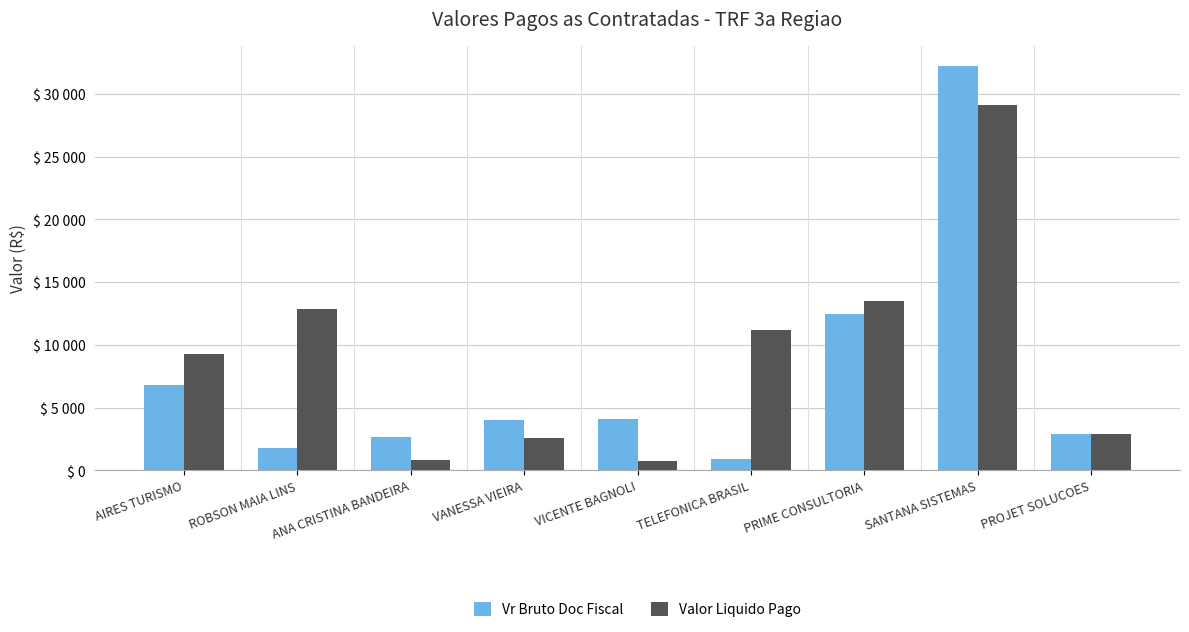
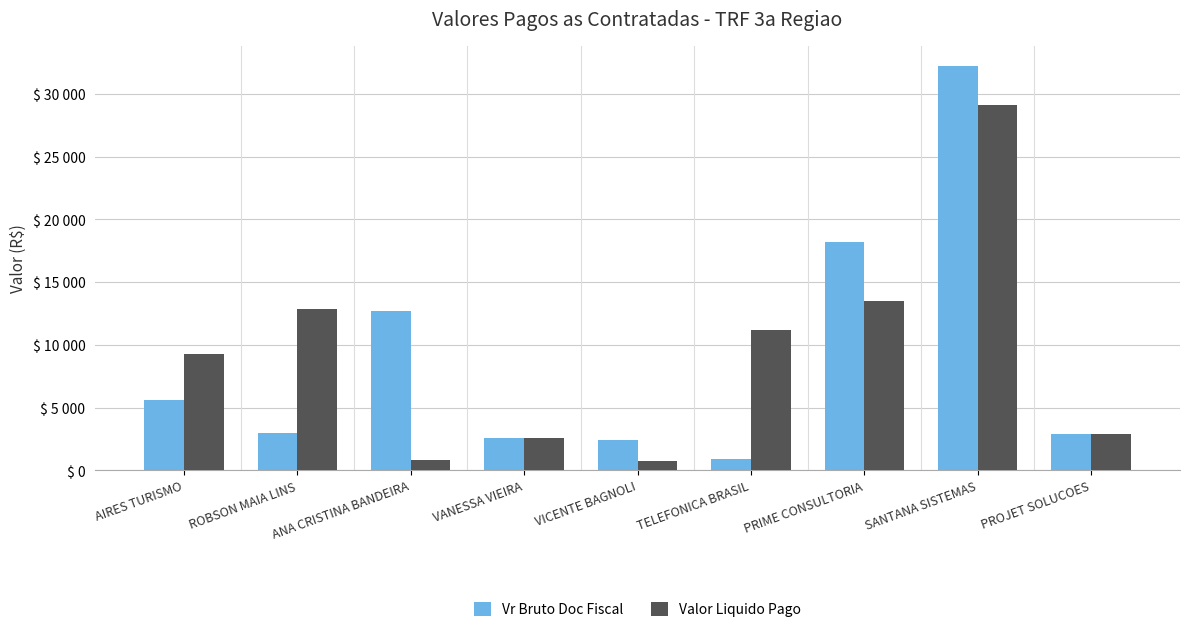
  {
    "Vr Bruto Doc Fiscal": {
-     "AIRES TURISMO": "$ 6800",
-     "ROBSON MAIA LINS": "$ 1700",
-     "ANA CRISTINA BANDEIRA": "$ 2700",
-     "VANESSA VIEIRA": "$ 4000",
-     "VICENTE BAGNOLI": "$ 4100",
+     "AIRES TURISMO": "$ 5600",
+     "ROBSON MAIA LINS": "$ 3000",
+     "ANA CRISTINA BANDEIRA": "$ 12700",
+     "VANESSA VIEIRA": "$ 2600",
+     "VICENTE BAGNOLI": "$ 2400",
      "TELEFONICA BRASIL": "$ 900",
-     "PRIME CONSULTORIA": "$ 12500",
+     "PRIME CONSULTORIA": "$ 18200",
      "SANTANA SISTEMAS": "$ 32200",
      "PROJET SOLUCOES": "$ 2900"
    },
    "Valor Liquido Pago": {
      "AIRES TURISMO": "$ 9200",
      "ROBSON MAIA LINS": "$ 12800",
      "ANA CRISTINA BANDEIRA": "$ 800",
      "VANESSA VIEIRA": "$ 2600",
      "VICENTE BAGNOLI": "$ 700",
      "TELEFONICA BRASIL": "$ 11100",
      "PRIME CONSULTORIA": "$ 13500",
      "SANTANA SISTEMAS": "$ 29200",
      "PROJET SOLUCOES": "$ 2900"
    }
  }
